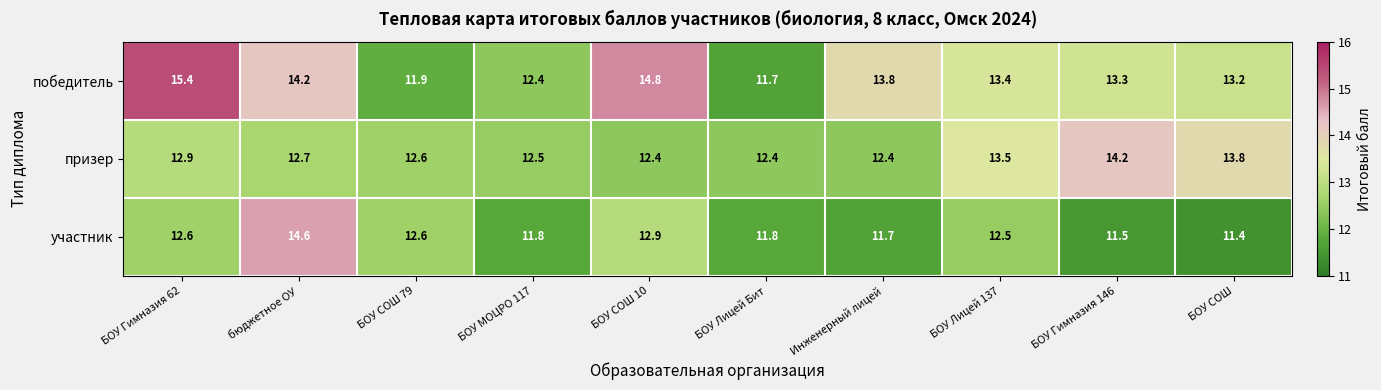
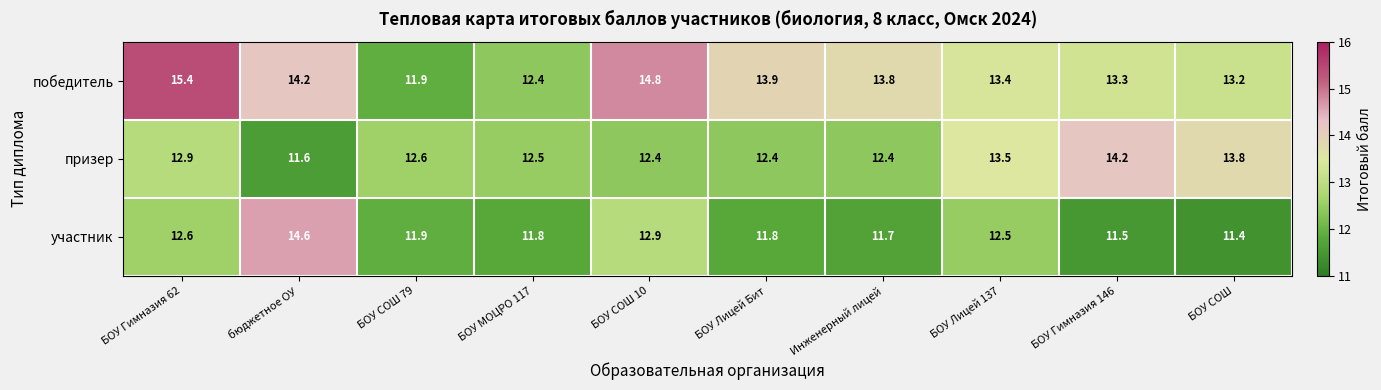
  {
    "победитель": {
      "БОУ Гимназия 62": 15.4,
      "бюджетное ОУ": 14.2,
      "БОУ СОШ 79": 11.9,
      "БОУ МОЦРО 117": 12.4,
      "БОУ СОШ 10": 14.8,
-     "БОУ Лицей Бит": 11.7,
+     "БОУ Лицей Бит": 13.9,
      "Инженерный лицей": 13.8,
      "БОУ Лицей 137": 13.4,
      "БОУ Гимназия 146": 13.3,
      "БОУ СОШ": 13.2
    },
    "призер": {
      "БОУ Гимназия 62": 12.9,
-     "бюджетное ОУ": 12.7,
+     "бюджетное ОУ": 11.6,
      "БОУ СОШ 79": 12.6,
      "БОУ МОЦРО 117": 12.5,
      "БОУ СОШ 10": 12.4,
      "БОУ Лицей Бит": 12.4,
      "Инженерный лицей": 12.4,
      "БОУ Лицей 137": 13.5,
      "БОУ Гимназия 146": 14.2,
      "БОУ СОШ": 13.8
    },
    "участник": {
      "БОУ Гимназия 62": 12.6,
      "бюджетное ОУ": 14.6,
-     "БОУ СОШ 79": 12.6,
+     "БОУ СОШ 79": 11.9,
      "БОУ МОЦРО 117": 11.8,
      "БОУ СОШ 10": 12.9,
      "БОУ Лицей Бит": 11.8,
      "Инженерный лицей": 11.7,
      "БОУ Лицей 137": 12.5,
      "БОУ Гимназия 146": 11.5,
      "БОУ СОШ": 11.4
    }
  }
